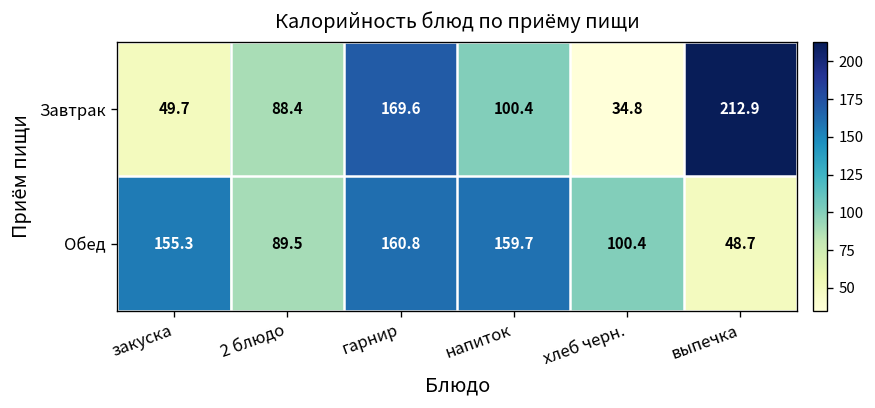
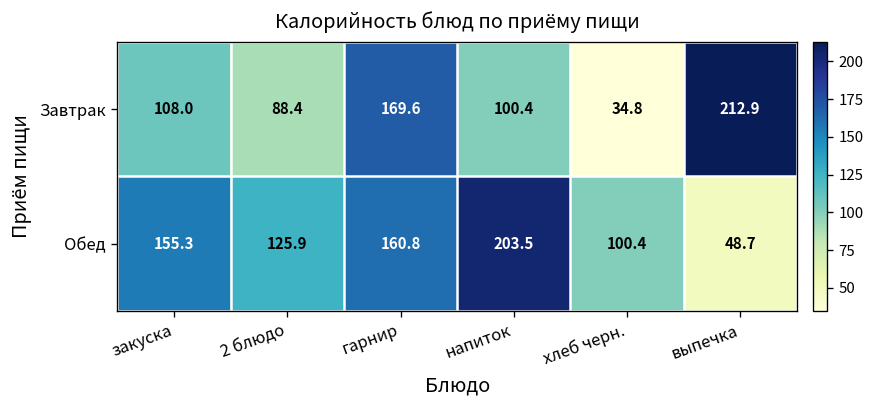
  {
    "Завтрак": {
-     "закуска": 49.7,
+     "закуска": 108.0,
      "2 блюдо": 88.4,
      "гарнир": 169.6,
      "напиток": 100.4,
      "хлеб черн.": 34.8,
      "выпечка": 212.9
    },
    "Обед": {
      "закуска": 155.3,
-     "2 блюдо": 89.5,
+     "2 блюдо": 125.9,
      "гарнир": 160.8,
-     "напиток": 159.7,
+     "напиток": 203.5,
      "хлеб черн.": 100.4,
      "выпечка": 48.7
    }
  }
